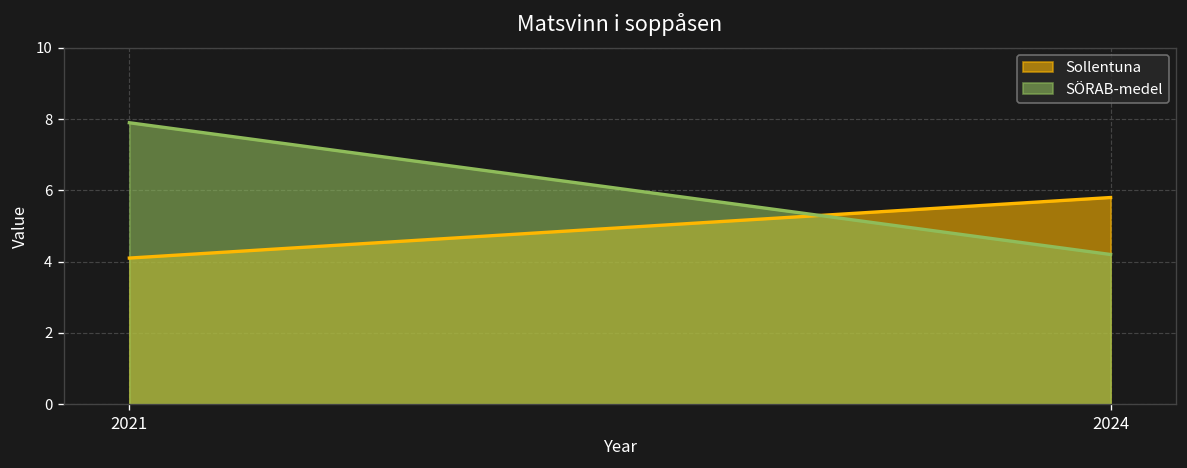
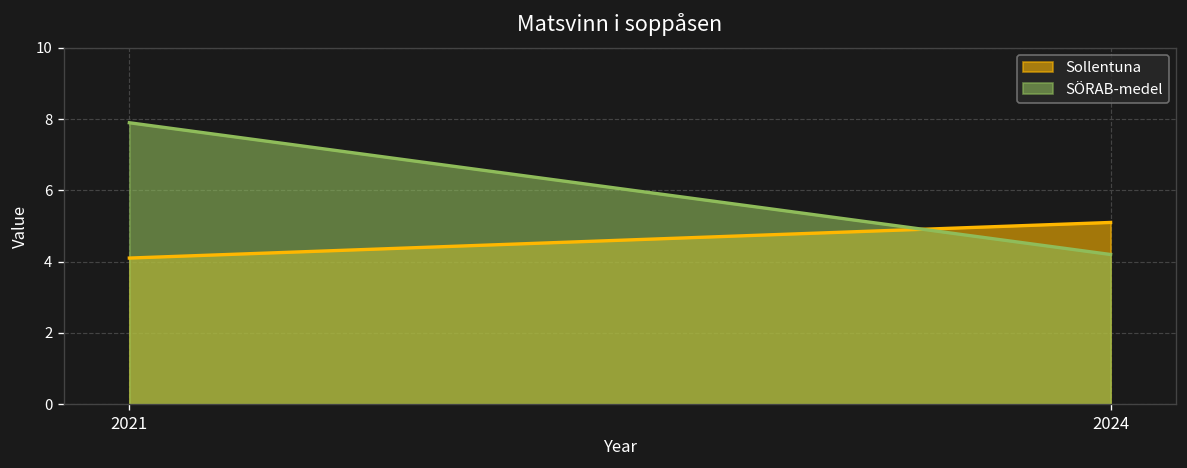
  {
    "Sollentuna": {
      "2021": 4.1,
-     "2024": 5.8
+     "2024": 5.1
    },
    "SÖRAB-medel": {
      "2021": 7.9,
      "2024": 4.2
    }
  }
